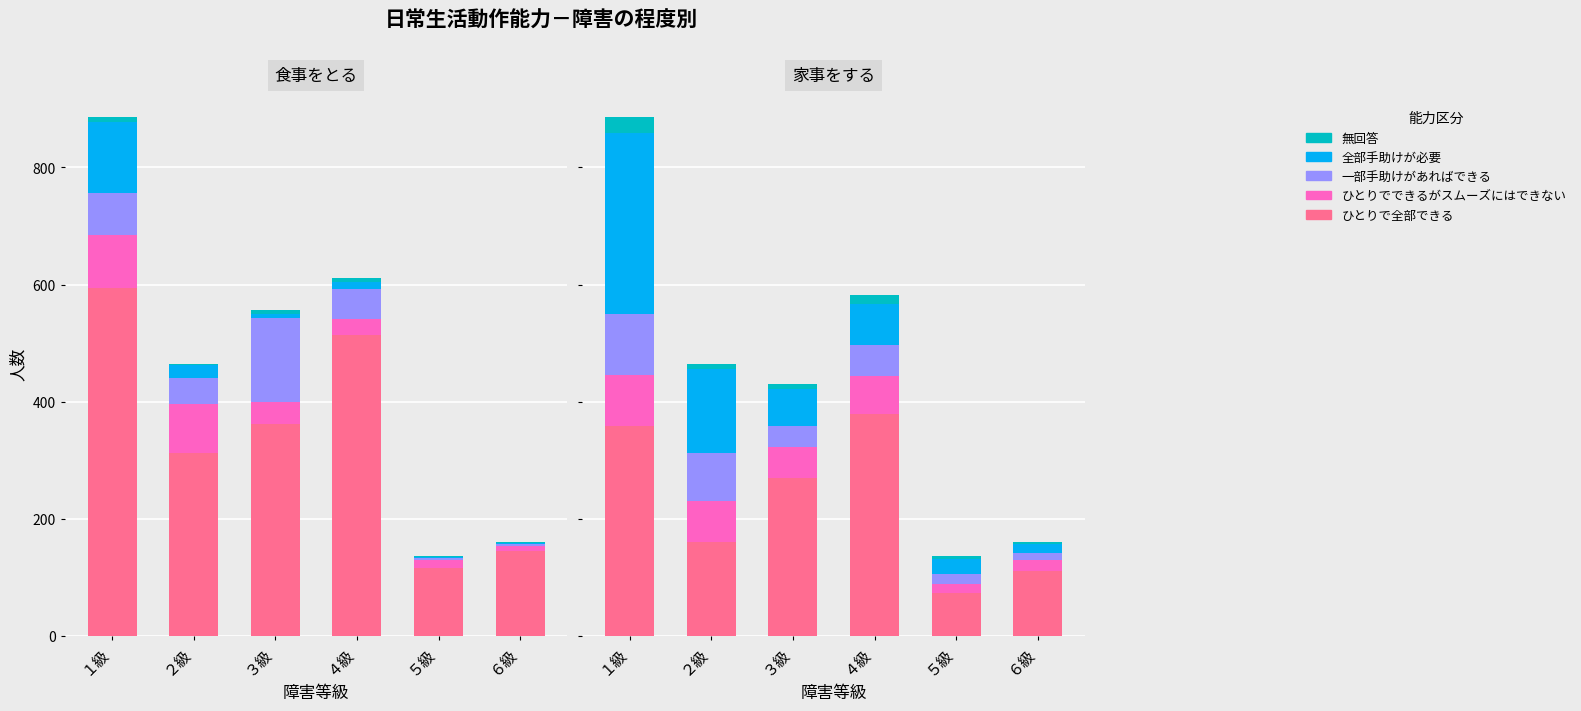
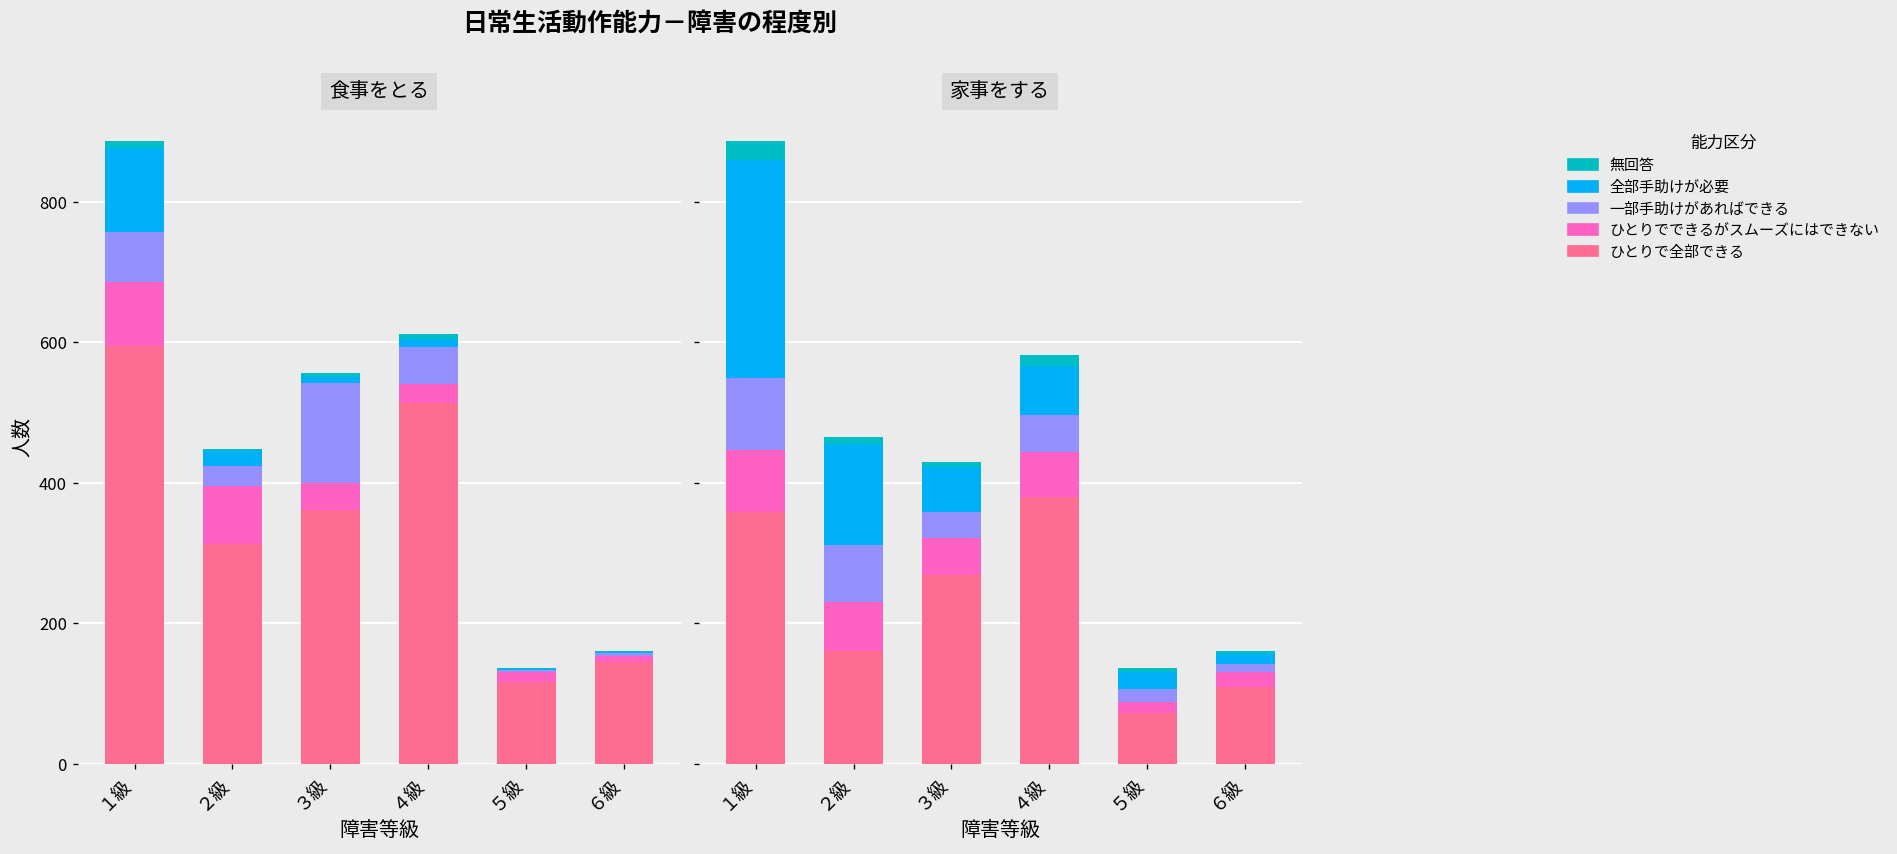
  {
    "食事をとる": {
      "一部手助けがあればできる": {
        "１級": 70,
-       "２級": 50,
+       "２級": 30,
        "３級": 140,
        "４級": 50
      }
    }
  }
